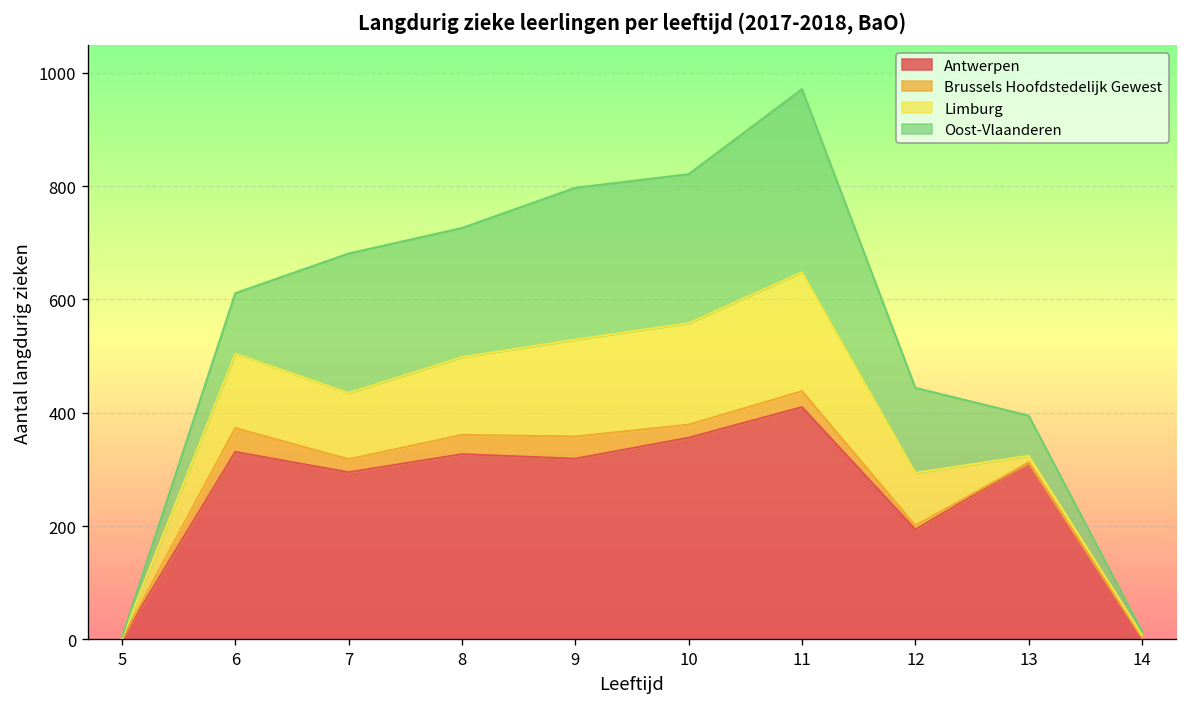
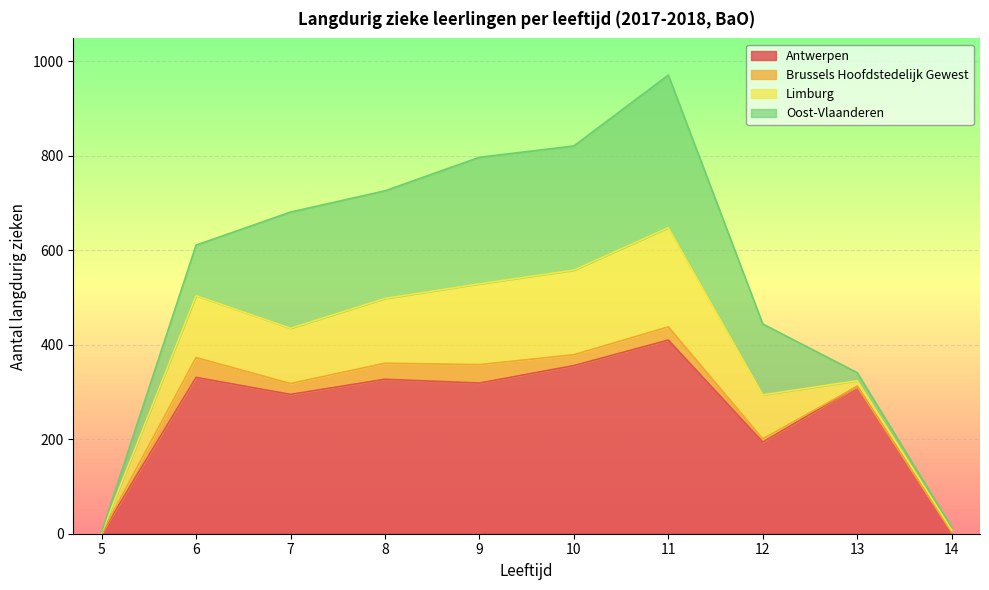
  {
    "Antwerpen": {
      "6": 330,
      "7": 300,
      "8": 330,
      "9": 320,
      "10": 360,
      "11": 410,
      "12": 190
    },
    "Oost-Vlaanderen": {
      "6": 110,
      "7": 250,
      "8": 230,
      "9": 270,
      "10": 260,
      "11": 320,
      "12": 150,
-     "13": 70,
+     "13": 20,
      "14": 10
    }
  }
